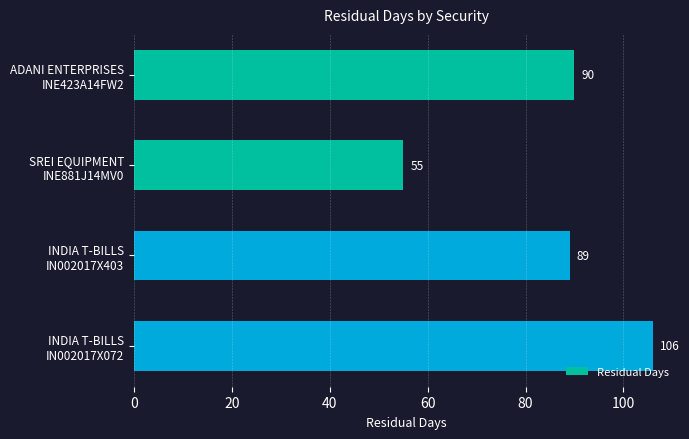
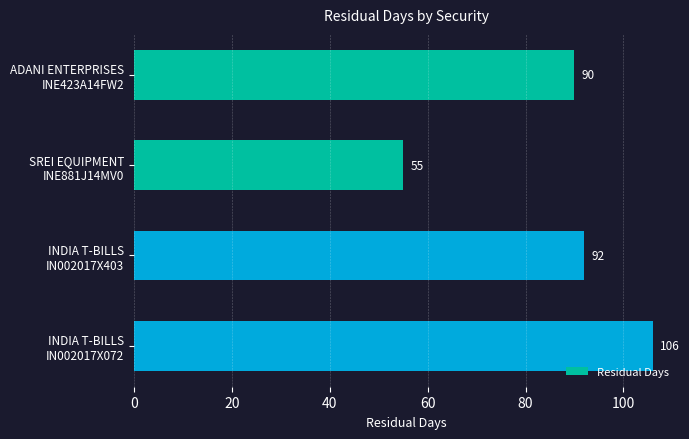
  {
    "ADANI ENTERPRISES INE423A14FW2": 90,
    "SREI EQUIPMENT INE881J14MV0": 55,
-   "INDIA T-BILLS IN002017X403": 89,
+   "INDIA T-BILLS IN002017X403": 92,
    "INDIA T-BILLS IN002017X072": 106
  }
